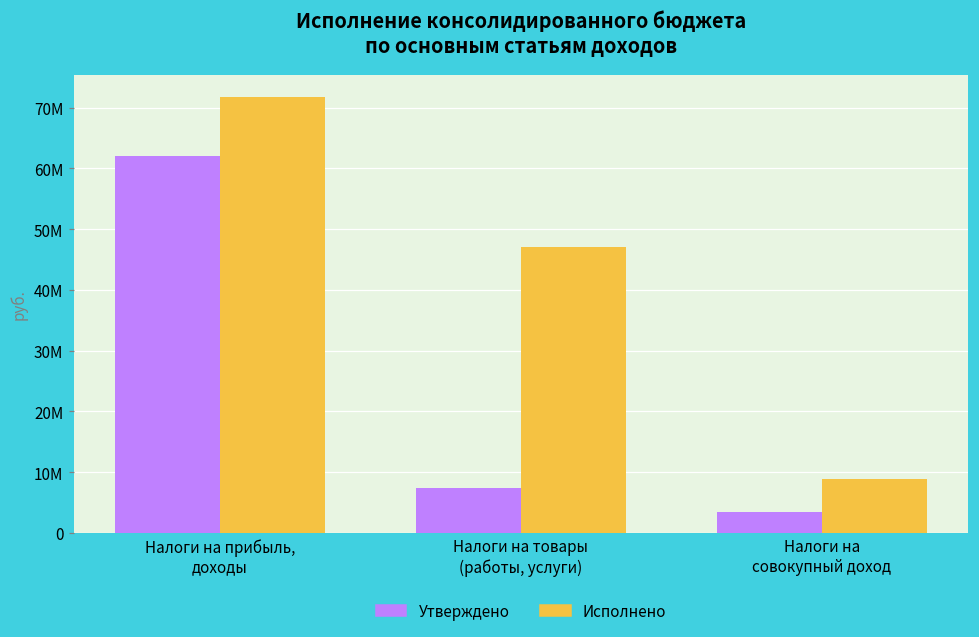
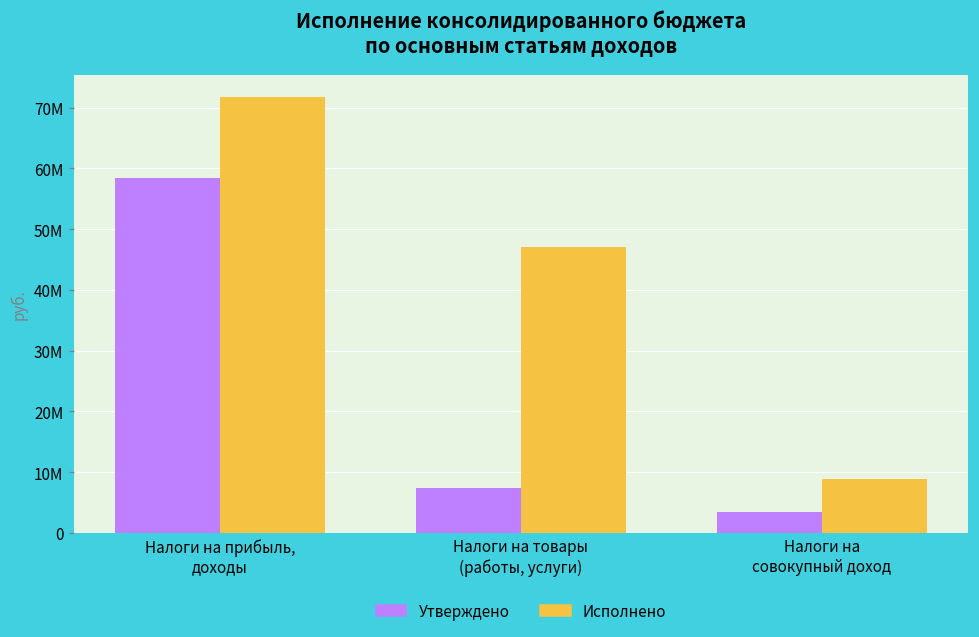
  {
    "Утверждено": {
-     "Налоги на прибыль, доходы": 62000000,
+     "Налоги на прибыль, доходы": 58000000,
      "Налоги на товары (работы, услуги)": 7000000,
      "Налоги на совокупный доход": 3000000
    },
    "Исполнено": {
      "Налоги на прибыль, доходы": 72000000,
      "Налоги на товары (работы, услуги)": 47000000,
      "Налоги на совокупный доход": 9000000
    }
  }
